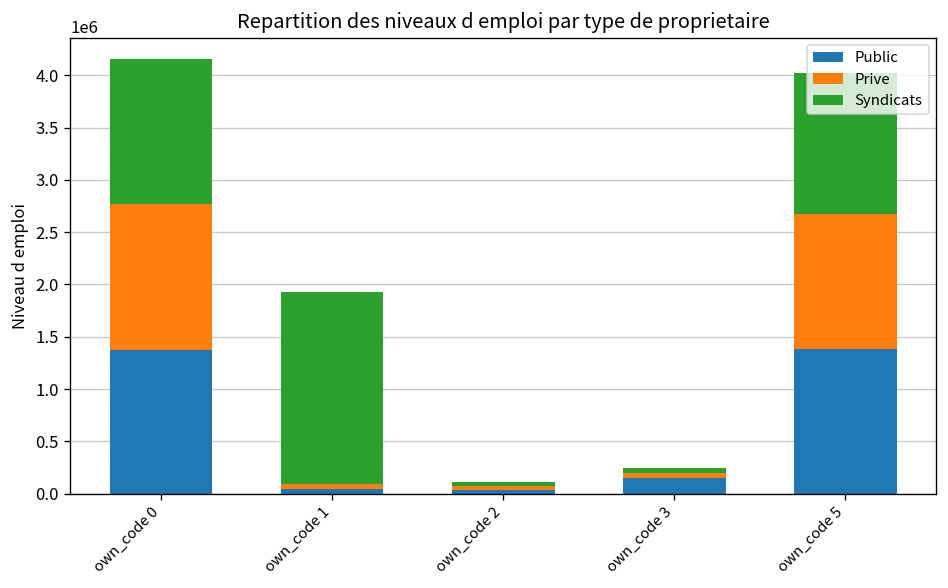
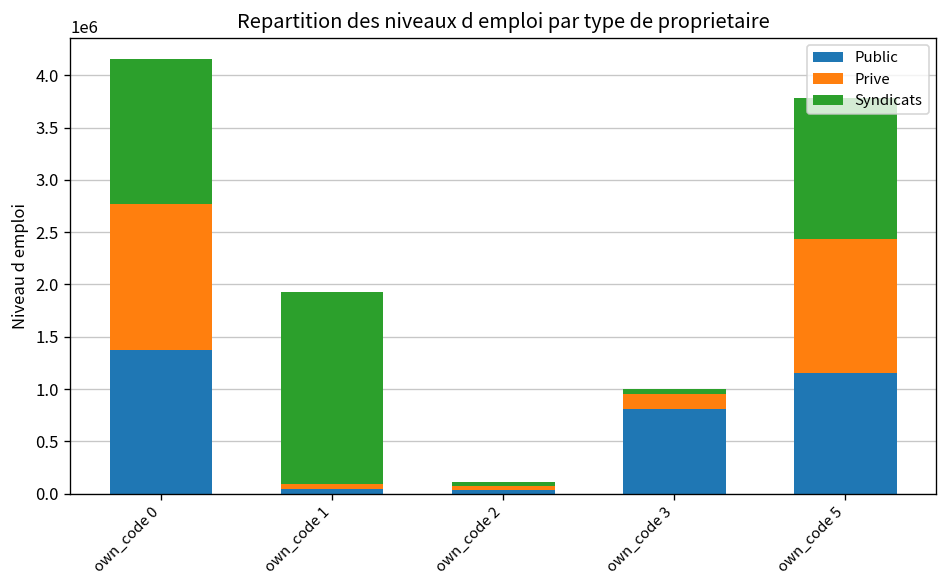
  {
    "Public": {
      "own_code 0": 1400000,
      "own_code 1": 0,
      "own_code 2": 0,
-     "own_code 3": 100000,
-     "own_code 5": 1400000
+     "own_code 3": 800000,
+     "own_code 5": 1200000
    },
    "Prive": {
      "own_code 0": 1400000,
      "own_code 1": 0,
      "own_code 2": 0,
-     "own_code 3": 50000,
+     "own_code 3": 150000,
      "own_code 5": 1300000
    },
    "Syndicats": {
      "own_code 0": 1400000,
      "own_code 1": 1800000,
      "own_code 2": 0,
      "own_code 3": 0
    }
  }
